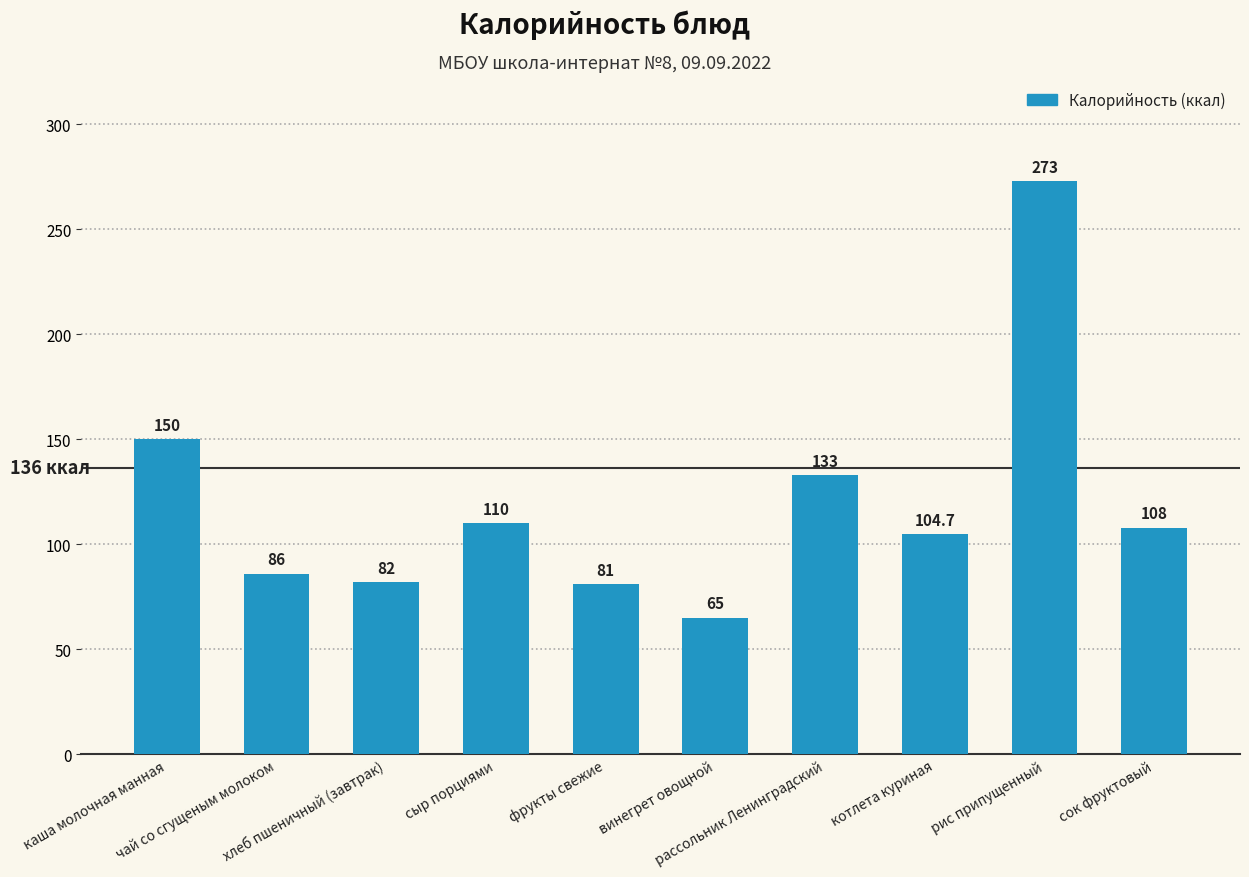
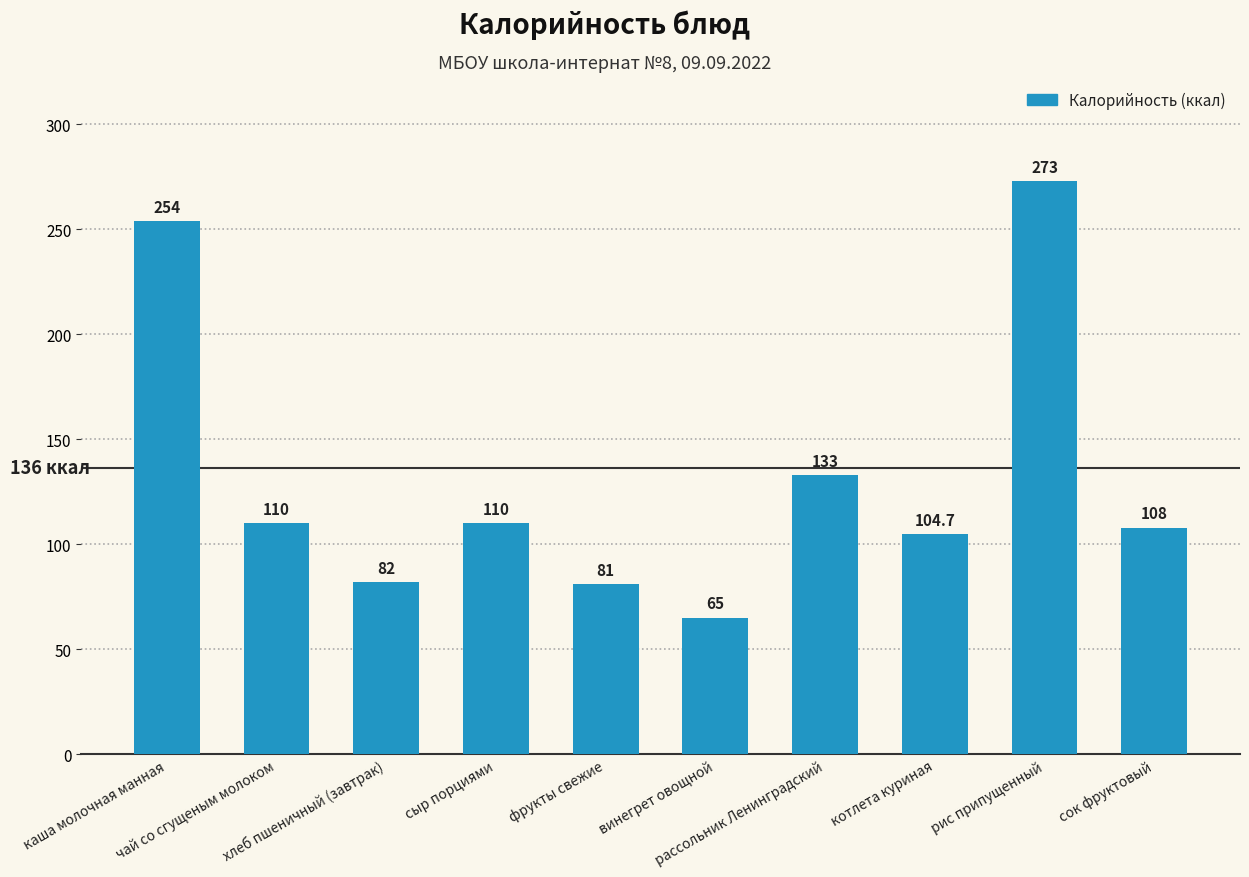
  {
-   "каша молочная манная": 150,
-   "чай со сгущеным молоком": 86,
+   "каша молочная манная": 254,
+   "чай со сгущеным молоком": 110,
    "хлеб пшеничный (завтрак)": 82,
    "сыр порциями": 110,
    "фрукты свежие": 81,
    "винегрет овощной": 65,
    "рассольник Ленинградский": 133,
    "котлета куриная": 104.7,
    "рис припущенный": 273,
    "сок фруктовый": 108
  }
